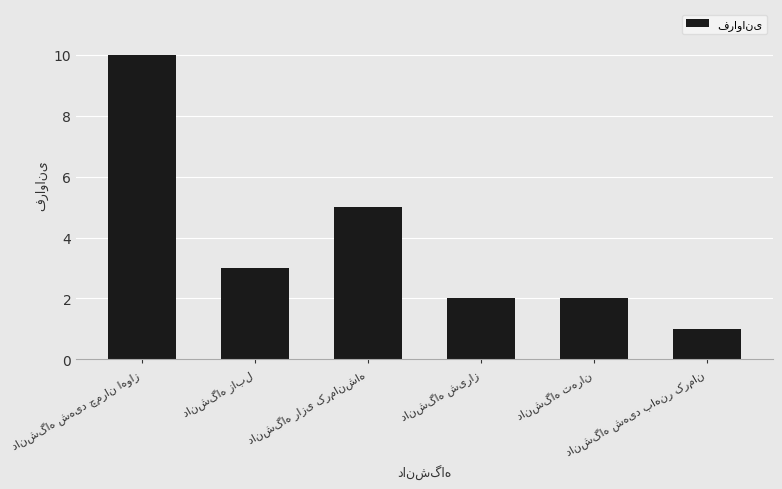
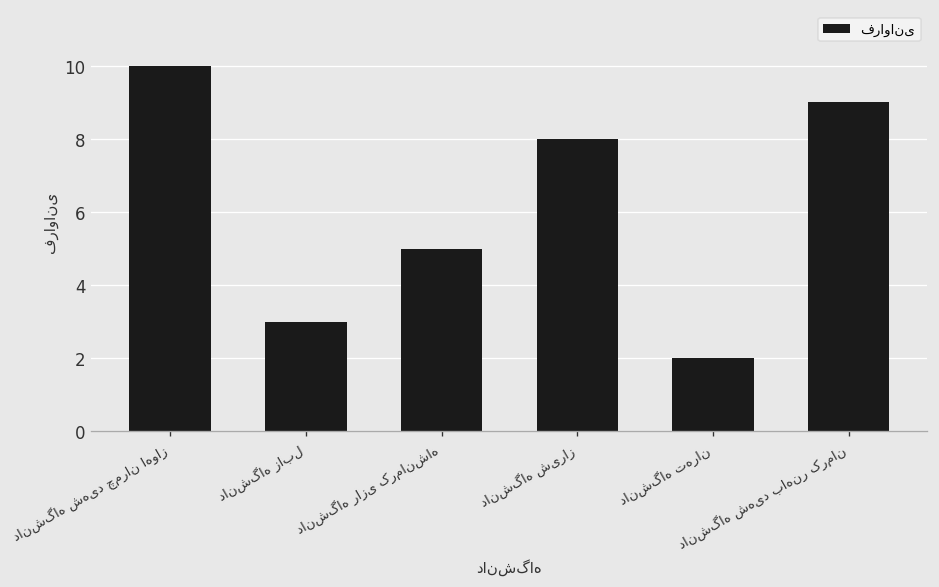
  {
    "دانشگاه شهید چمران اهواز": 10,
    "دانشگاه زابل": 3,
    "دانشگاه رازی کرمانشاه": 5,
-   "دانشگاه شیراز": 2,
+   "دانشگاه شیراز": 8,
    "دانشگاه تهران": 2,
-   "دانشگاه شهید باهنر کرمان": 1
+   "دانشگاه شهید باهنر کرمان": 9
  }
